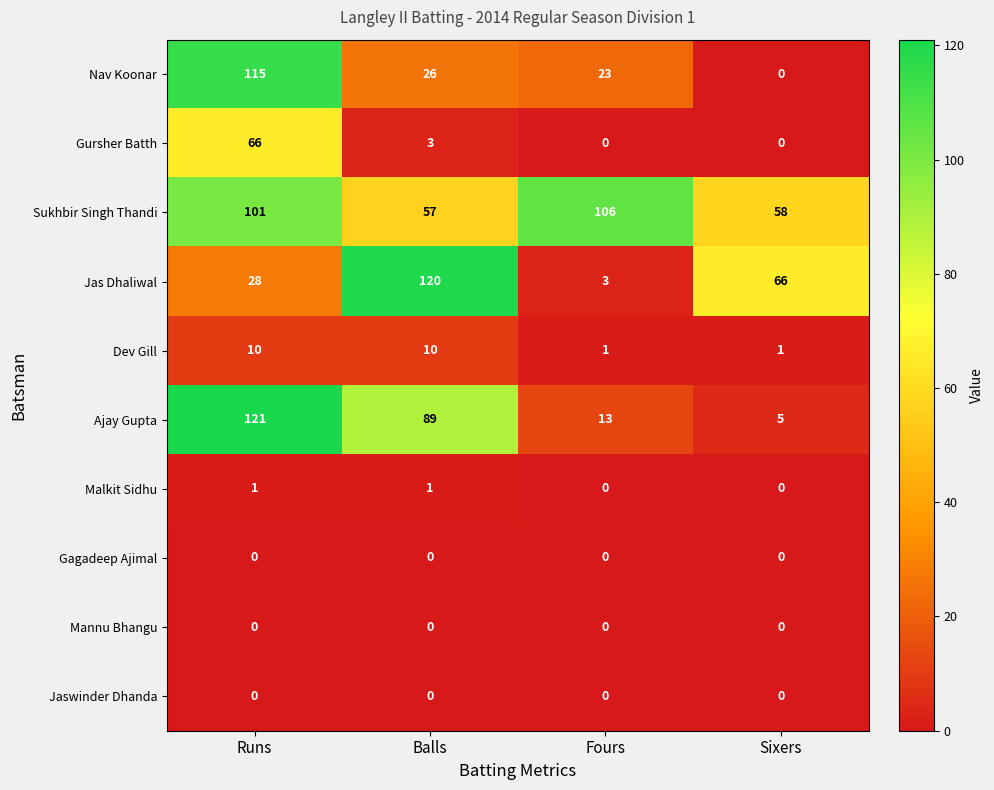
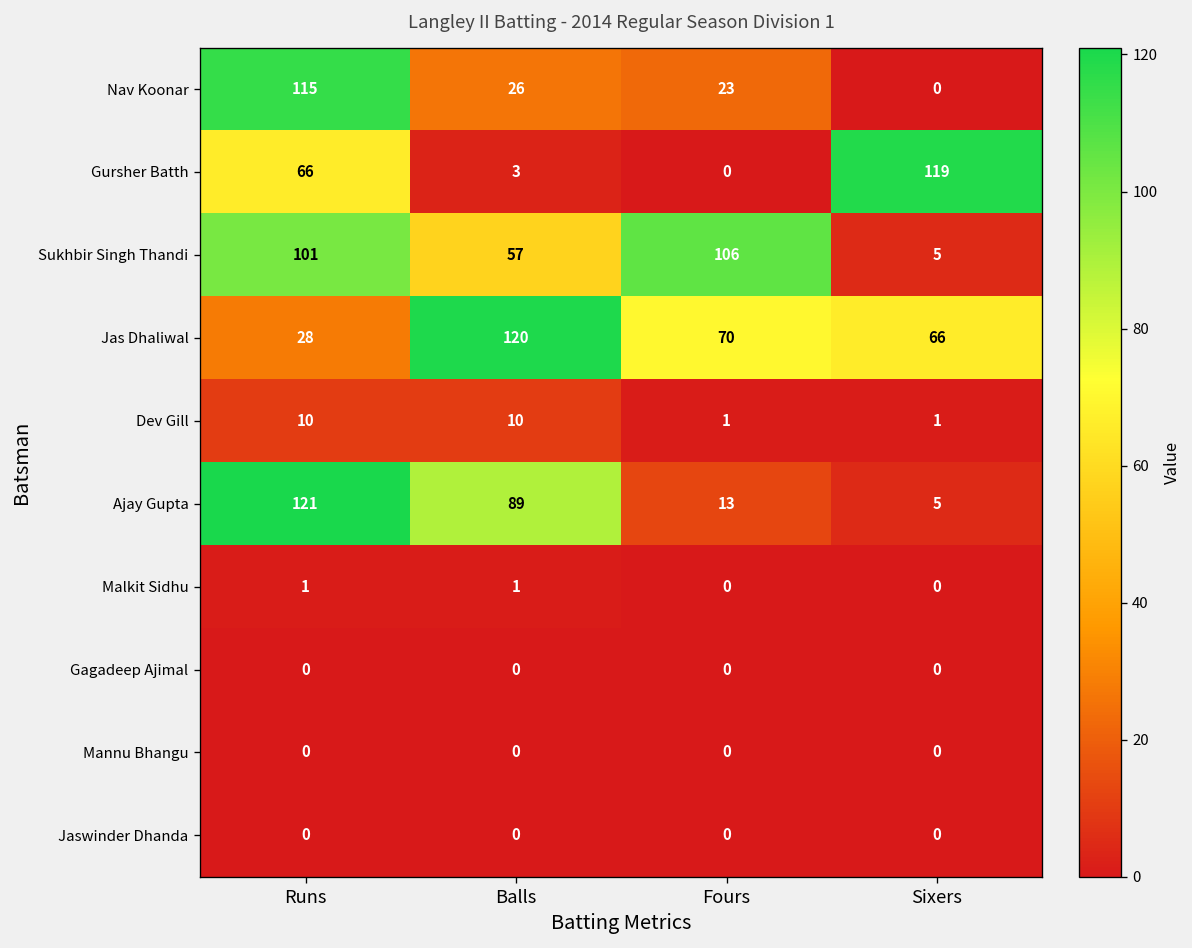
  {
    "Nav Koonar": {
      "Runs": 115,
      "Balls": 26,
      "Fours": 23,
      "Sixers": 0
    },
    "Gursher Batth": {
      "Runs": 66,
      "Balls": 3,
      "Fours": 0,
-     "Sixers": 0
+     "Sixers": 119
    },
    "Sukhbir Singh Thandi": {
      "Runs": 101,
      "Balls": 57,
      "Fours": 106,
-     "Sixers": 58
+     "Sixers": 5
    },
    "Jas Dhaliwal": {
      "Runs": 28,
      "Balls": 120,
-     "Fours": 3,
+     "Fours": 70,
      "Sixers": 66
    },
    "Dev Gill": {
      "Runs": 10,
      "Balls": 10,
      "Fours": 1,
      "Sixers": 1
    },
    "Ajay Gupta": {
      "Runs": 121,
      "Balls": 89,
      "Fours": 13,
      "Sixers": 5
    },
    "Malkit Sidhu": {
      "Runs": 1,
      "Balls": 1,
      "Fours": 0,
      "Sixers": 0
    },
    "Gagadeep Ajimal": {
      "Runs": 0,
      "Balls": 0,
      "Fours": 0,
      "Sixers": 0
    },
    "Mannu Bhangu": {
      "Runs": 0,
      "Balls": 0,
      "Fours": 0,
      "Sixers": 0
    },
    "Jaswinder Dhanda": {
      "Runs": 0,
      "Balls": 0,
      "Fours": 0,
      "Sixers": 0
    }
  }
